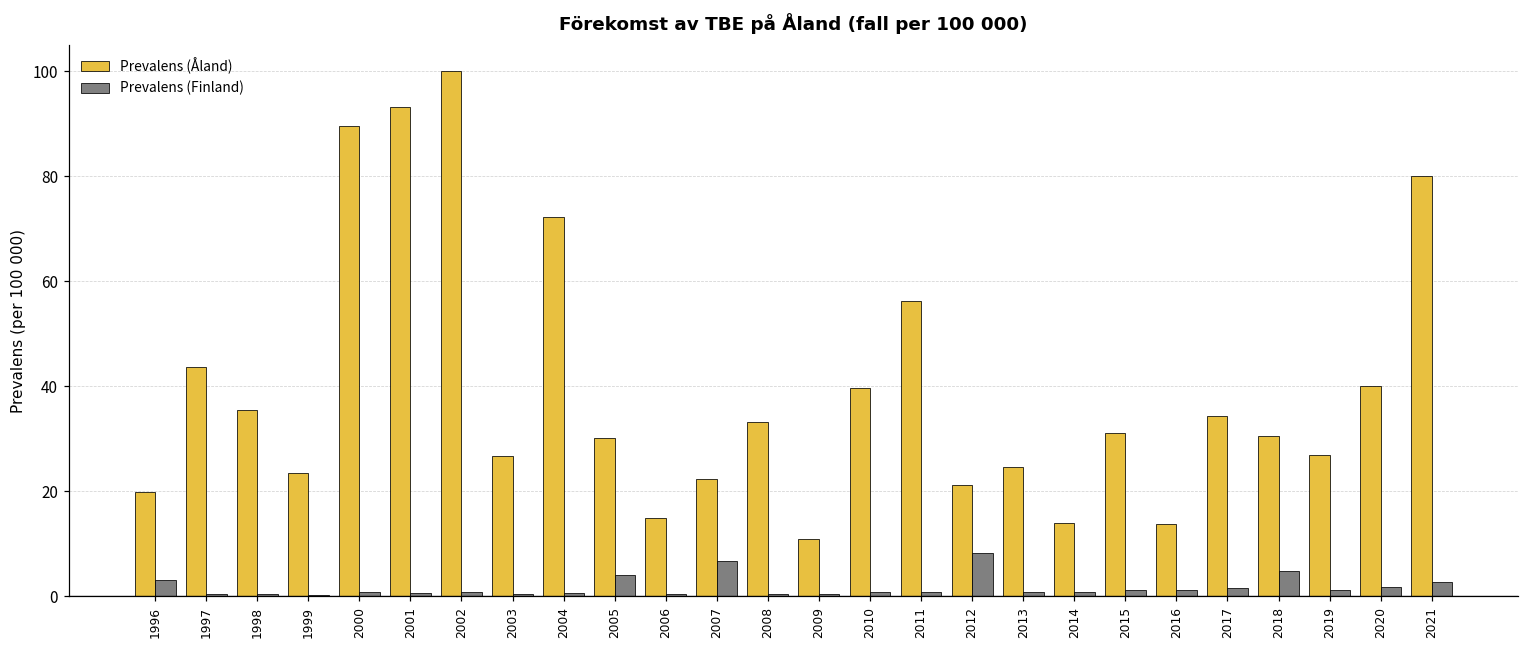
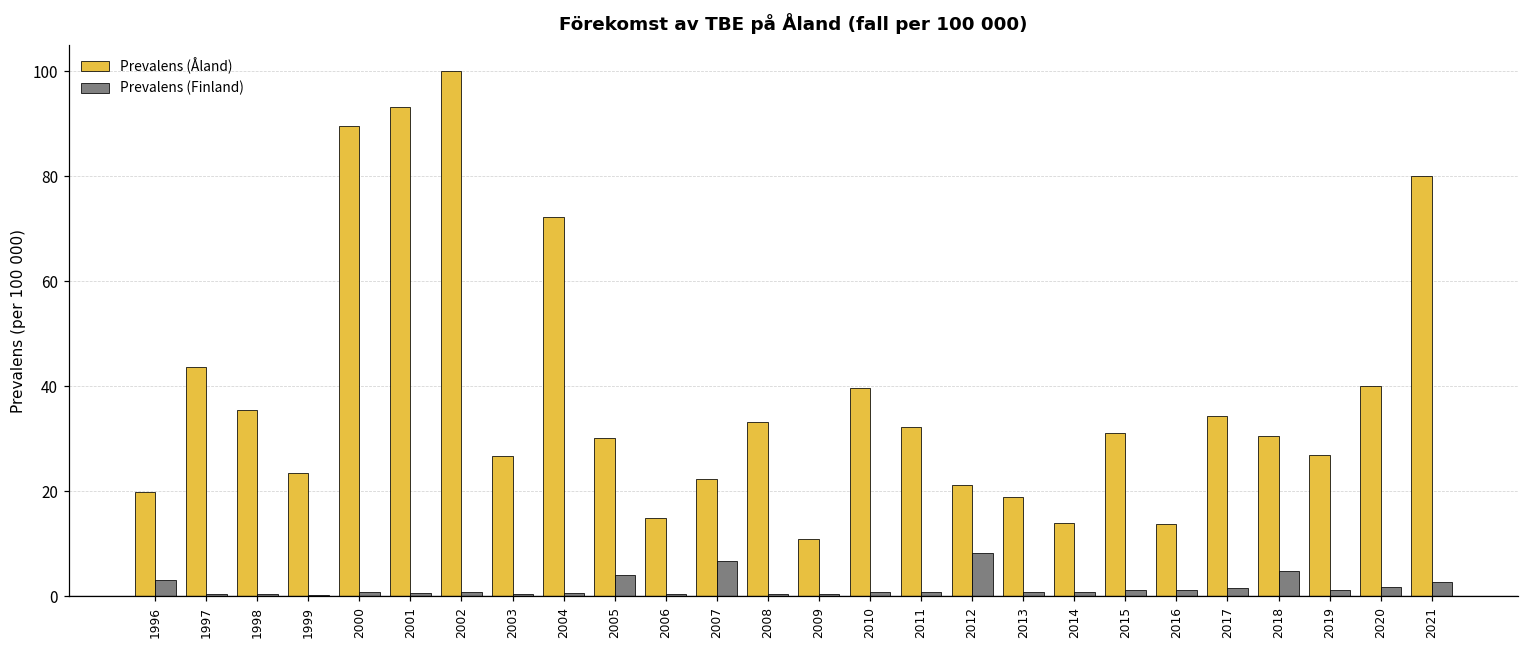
  {
    "Prevalens (Åland)": {
      "1996": 20,
      "1997": 44,
      "1998": 35,
      "1999": 23,
      "2000": 89,
      "2001": 93,
      "2002": 100,
      "2003": 27,
      "2004": 72,
      "2005": 30,
      "2006": 15,
      "2007": 22,
      "2008": 33,
      "2009": 11,
      "2010": 40,
-     "2011": 56,
+     "2011": 32,
      "2012": 21,
-     "2013": 25,
+     "2013": 19,
      "2014": 14,
      "2015": 31,
      "2016": 14,
      "2017": 34,
      "2018": 31,
      "2019": 27,
      "2020": 40,
      "2021": 80
    },
    "Prevalens (Finland)": {
      "1996": 3,
      "2000": 1,
      "2001": 1,
      "2002": 1,
      "2004": 1,
      "2005": 4,
      "2007": 7,
      "2010": 1,
      "2011": 1,
      "2012": 8,
      "2013": 1,
      "2014": 1,
      "2015": 1,
      "2016": 1,
      "2017": 2,
      "2018": 5,
      "2019": 1,
      "2020": 2,
      "2021": 3
    }
  }
